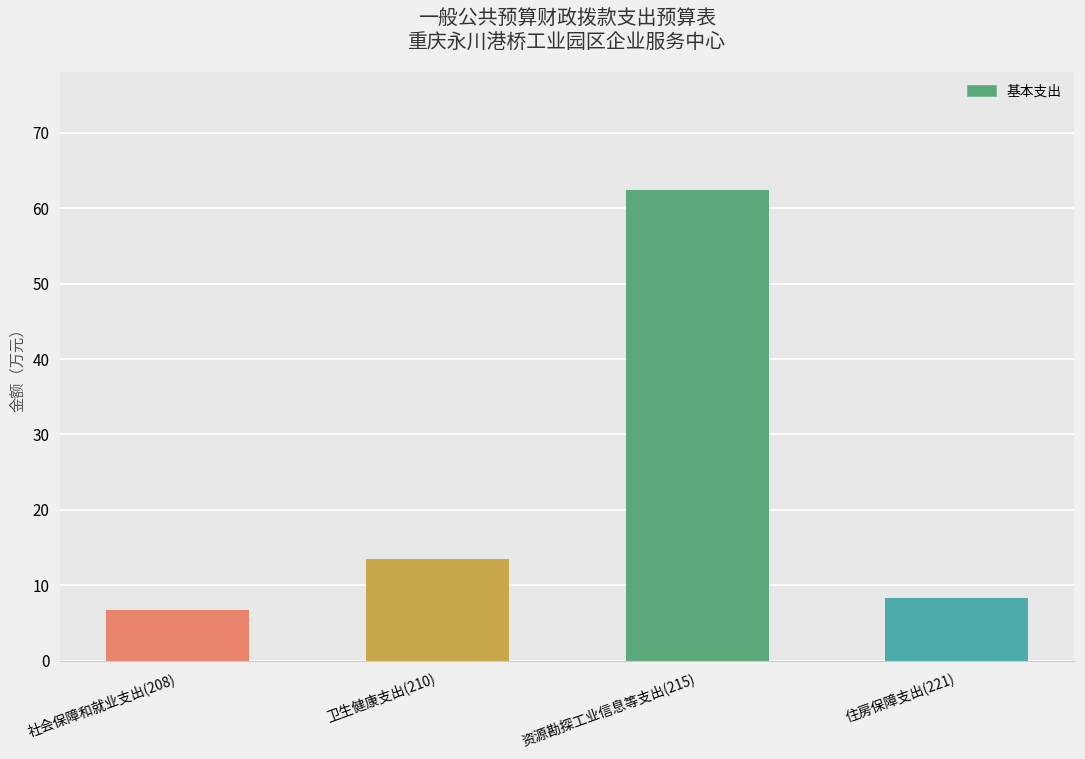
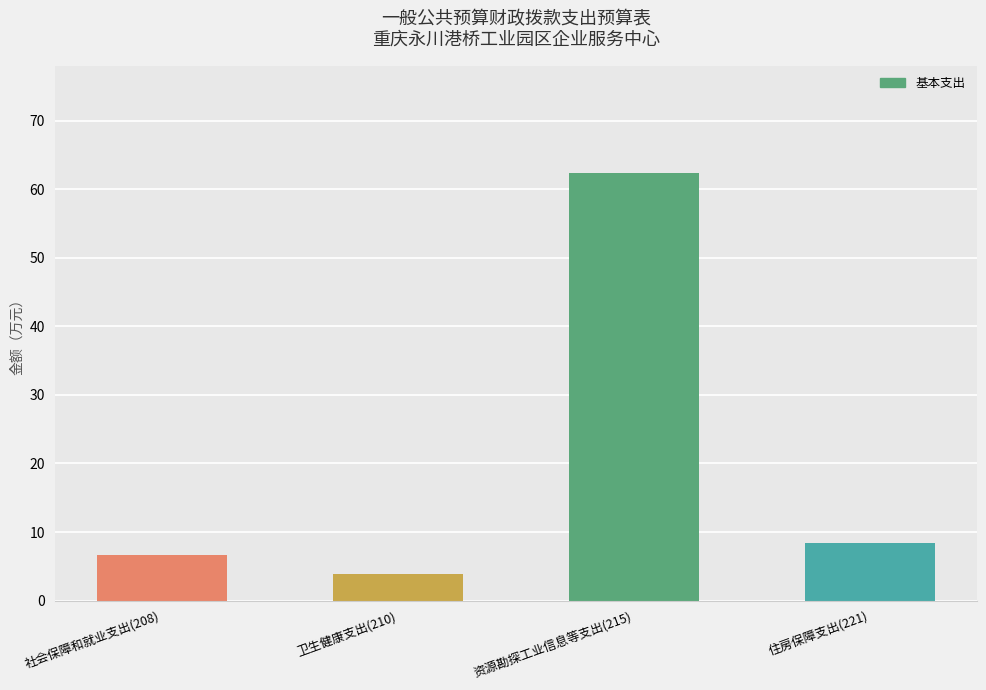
  {
    "社会保障和就业支出(208)": 7,
-   "卫生健康支出(210)": 13,
+   "卫生健康支出(210)": 4,
    "资源勘探工业信息等支出(215)": 62,
    "住房保障支出(221)": 8
  }
